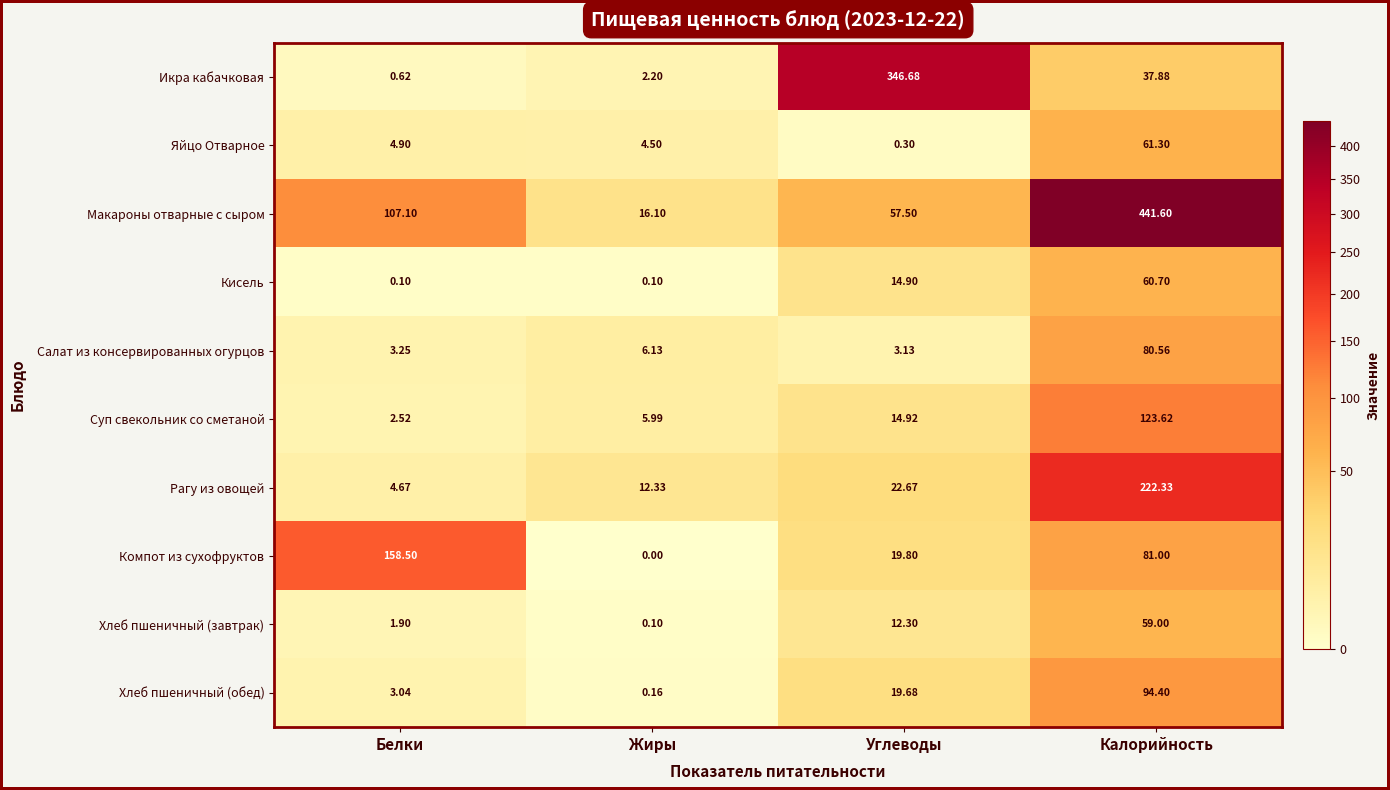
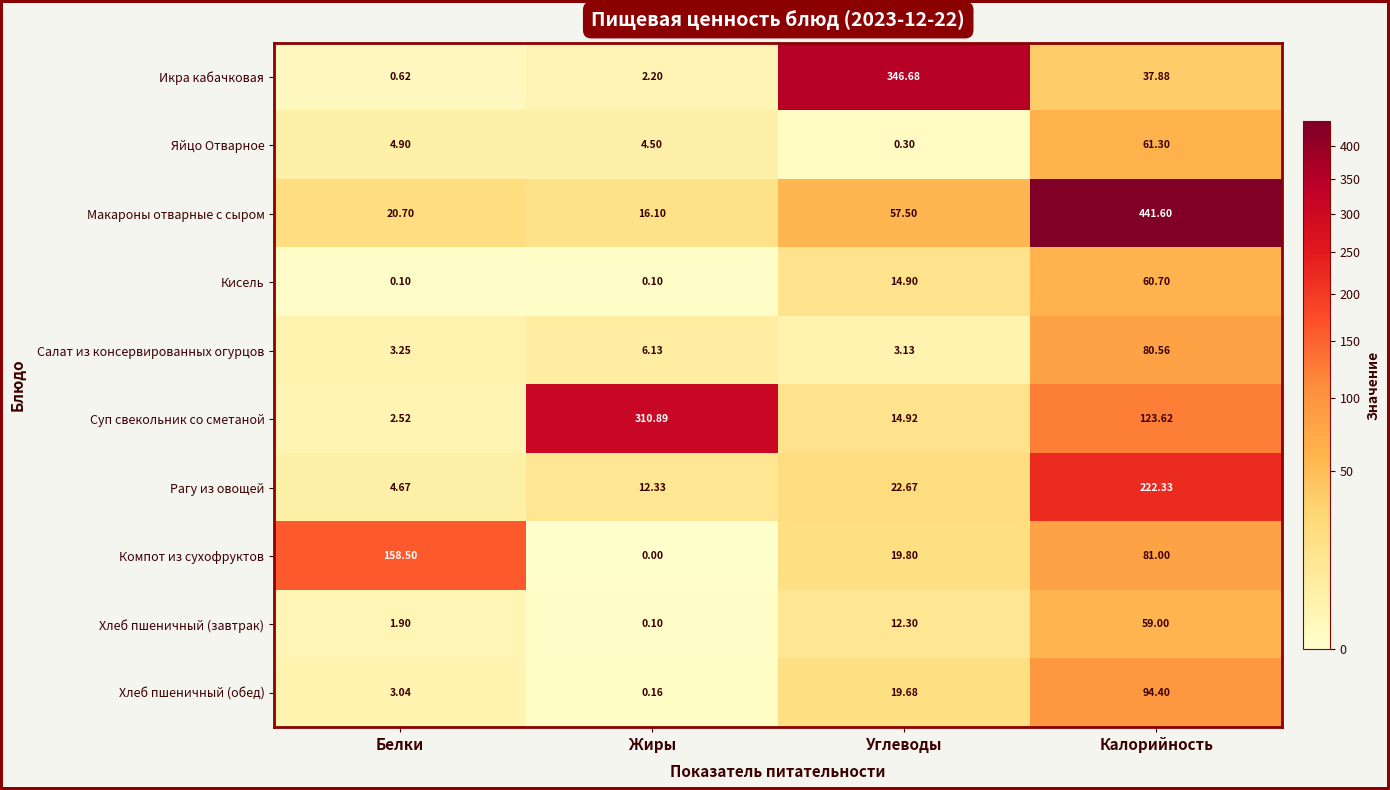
  {
    "Икра кабачковая": {
      "Белки": 0.62,
      "Жиры": 2.20,
      "Углеводы": 346.68,
      "Калорийность": 37.88
    },
    "Яйцо Отварное": {
      "Белки": 4.90,
      "Жиры": 4.50,
      "Углеводы": 0.30,
      "Калорийность": 61.30
    },
    "Макароны отварные с сыром": {
-     "Белки": 107.10,
+     "Белки": 20.70,
      "Жиры": 16.10,
      "Углеводы": 57.50,
      "Калорийность": 441.60
    },
    "Кисель": {
      "Белки": 0.10,
      "Жиры": 0.10,
      "Углеводы": 14.90,
      "Калорийность": 60.70
    },
    "Салат из консервированных огурцов": {
      "Белки": 3.25,
      "Жиры": 6.13,
      "Углеводы": 3.13,
      "Калорийность": 80.56
    },
    "Суп свекольник со сметаной": {
      "Белки": 2.52,
-     "Жиры": 5.99,
+     "Жиры": 310.89,
      "Углеводы": 14.92,
      "Калорийность": 123.62
    },
    "Рагу из овощей": {
      "Белки": 4.67,
      "Жиры": 12.33,
      "Углеводы": 22.67,
      "Калорийность": 222.33
    },
    "Компот из сухофруктов": {
      "Белки": 158.50,
      "Жиры": 0.00,
      "Углеводы": 19.80,
      "Калорийность": 81.00
    },
    "Хлеб пшеничный (завтрак)": {
      "Белки": 1.90,
      "Жиры": 0.10,
      "Углеводы": 12.30,
      "Калорийность": 59.00
    },
    "Хлеб пшеничный (обед)": {
      "Белки": 3.04,
      "Жиры": 0.16,
      "Углеводы": 19.68,
      "Калорийность": 94.40
    }
  }
